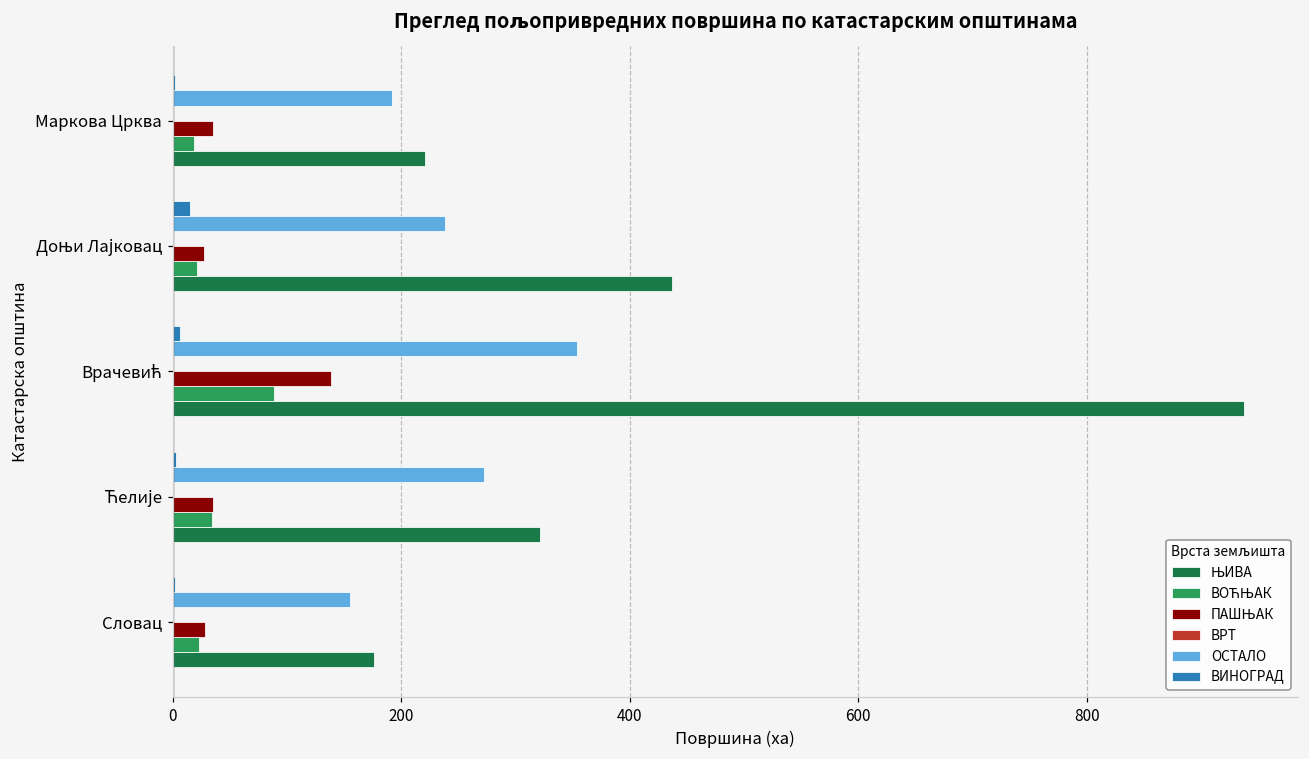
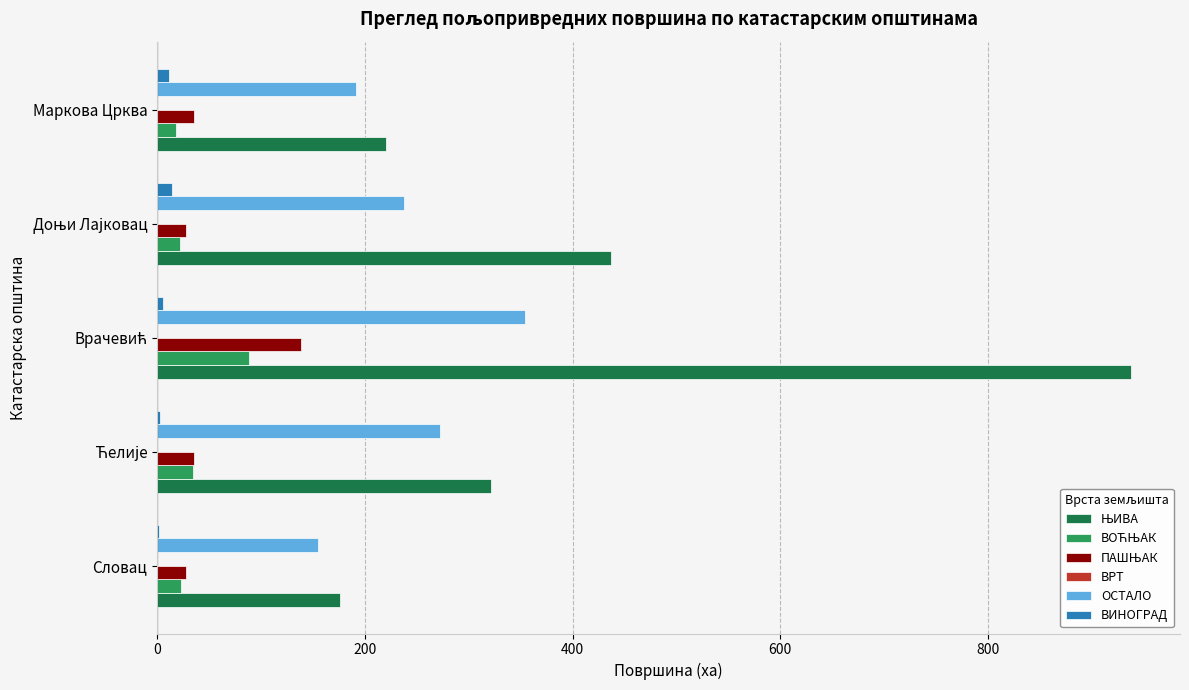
  {
    "ПАШЊАК": {
      "Маркова Црква": 35,
      "Доњи Лајковац": 28,
      "Врачевић": 138,
      "Ћелије": 35,
      "Словац": 28
    },
    "ВРТ": {
      "Маркова Црква": 0,
      "Доњи Лајковац": 0,
      "Врачевић": 0,
      "Ћелије": 0,
      "Словац": 0
    },
    "ОСТАЛО": {
      "Маркова Црква": 192,
      "Доњи Лајковац": 238,
      "Врачевић": 354,
      "Ћелије": 272,
      "Словац": 155
    },
    "ВИНОГРАД": {
-     "Маркова Црква": 2,
+     "Маркова Црква": 11,
      "Доњи Лајковац": 15,
      "Врачевић": 6,
      "Ћелије": 3
    }
  }
